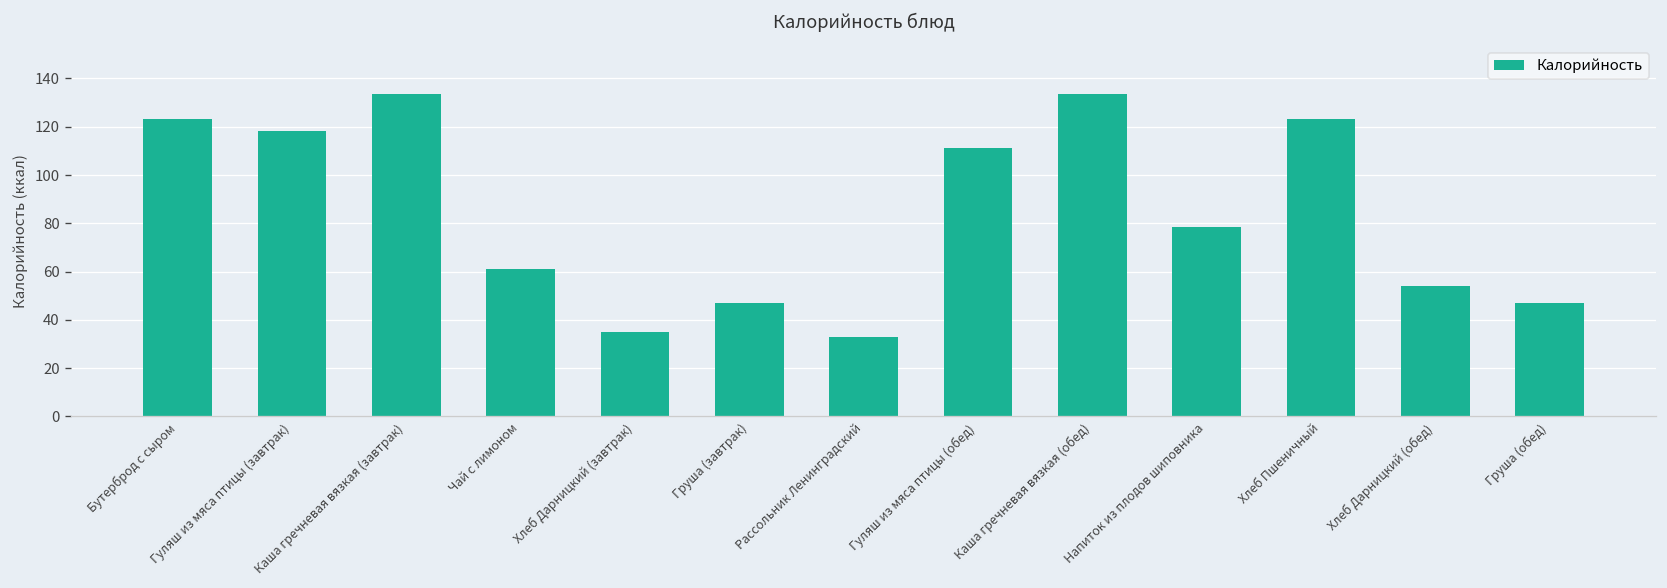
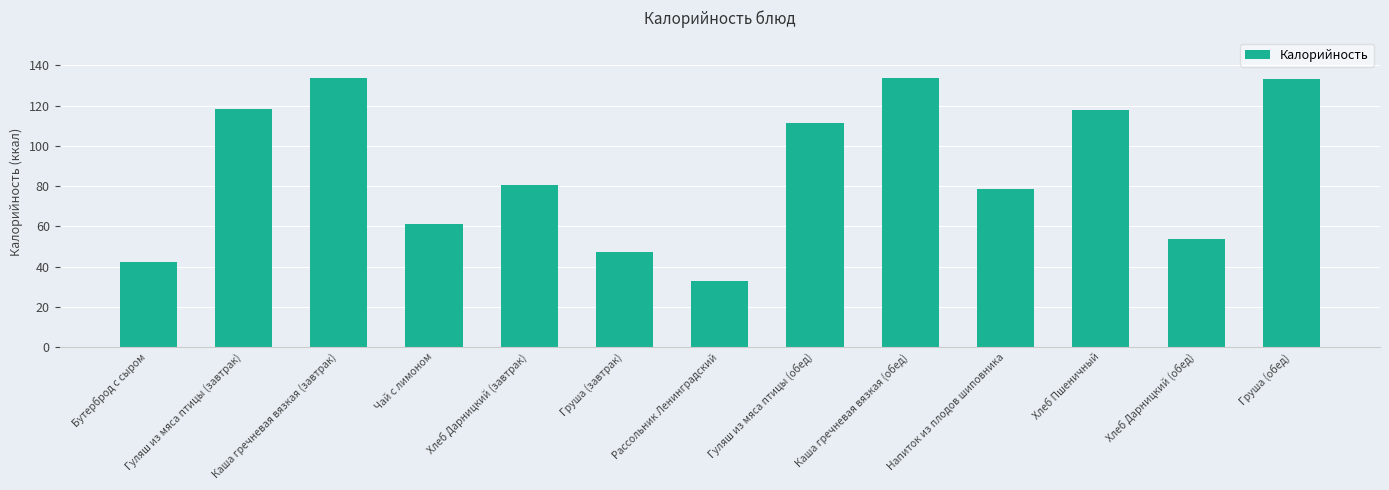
  {
-   "Бутерброд с сыром": 123,
+   "Бутерброд с сыром": 42,
    "Гуляш из мяса птицы (завтрак)": 118,
    "Каша гречневая вязкая (завтрак)": 134,
    "Чай с лимоном": 61,
-   "Хлеб Дарницкий (завтрак)": 35,
+   "Хлеб Дарницкий (завтрак)": 81,
    "Груша (завтрак)": 47,
    "Рассольник Ленинградский": 33,
    "Гуляш из мяса птицы (обед)": 111,
    "Каша гречневая вязкая (обед)": 134,
    "Напиток из плодов шиповника": 79,
-   "Хлеб Пшеничный": 123,
+   "Хлеб Пшеничный": 118,
    "Хлеб Дарницкий (обед)": 54,
-   "Груша (обед)": 47
+   "Груша (обед)": 133
  }
